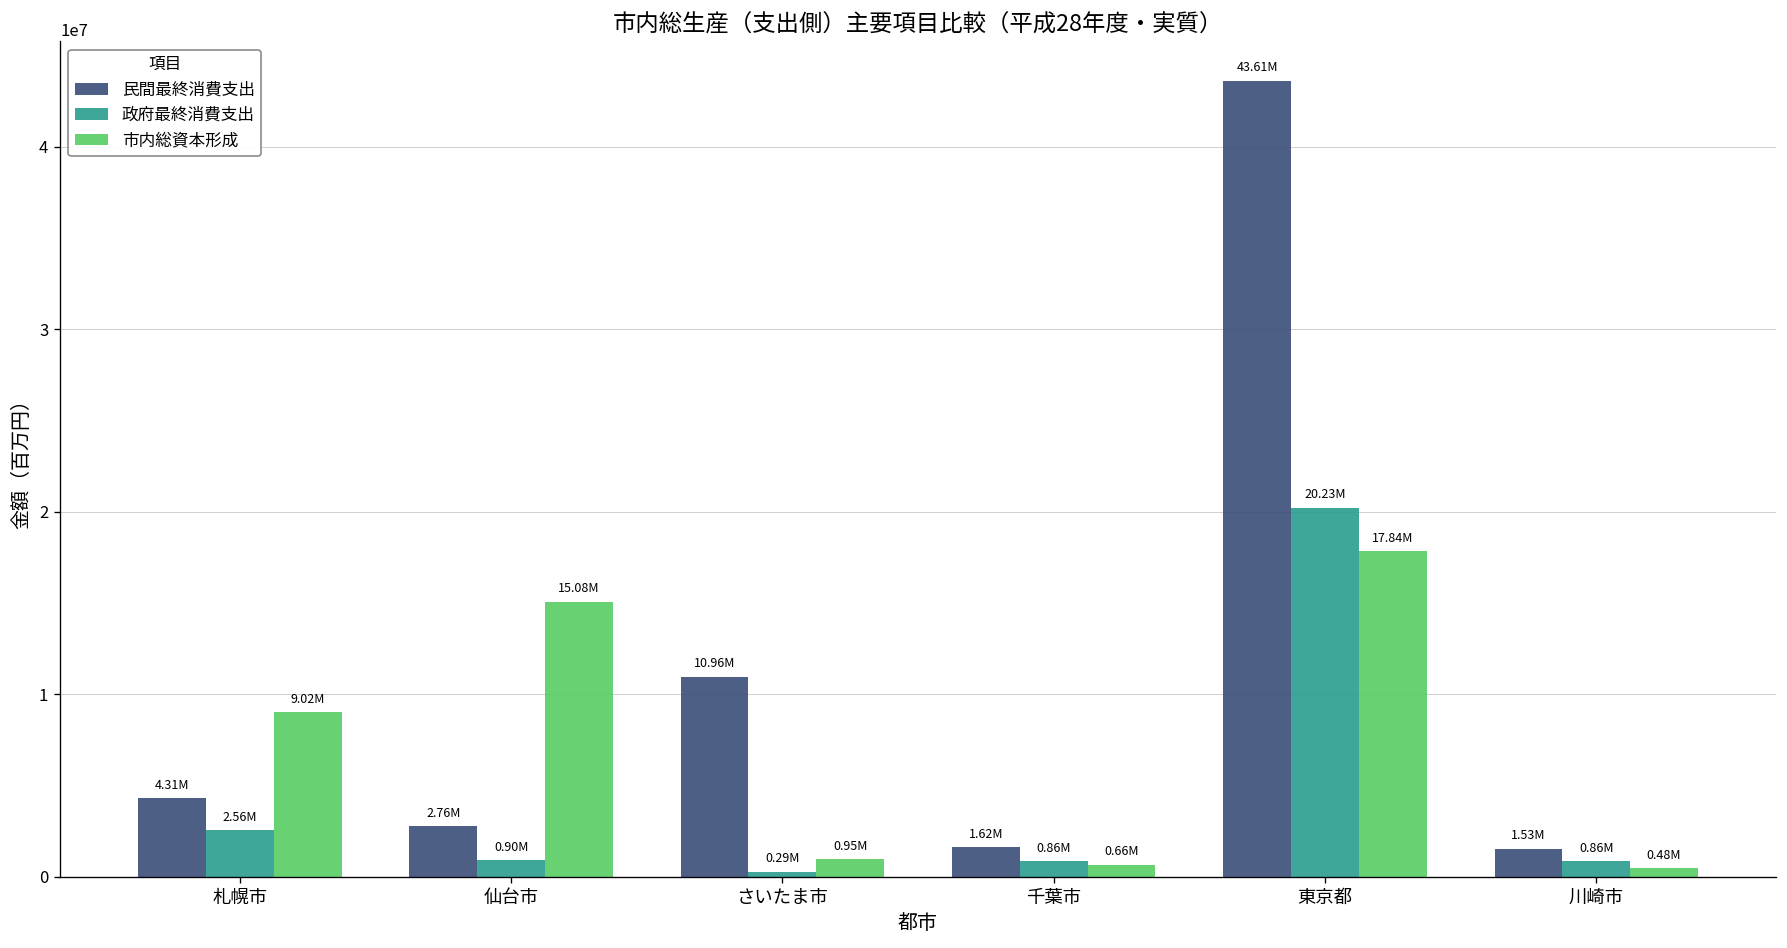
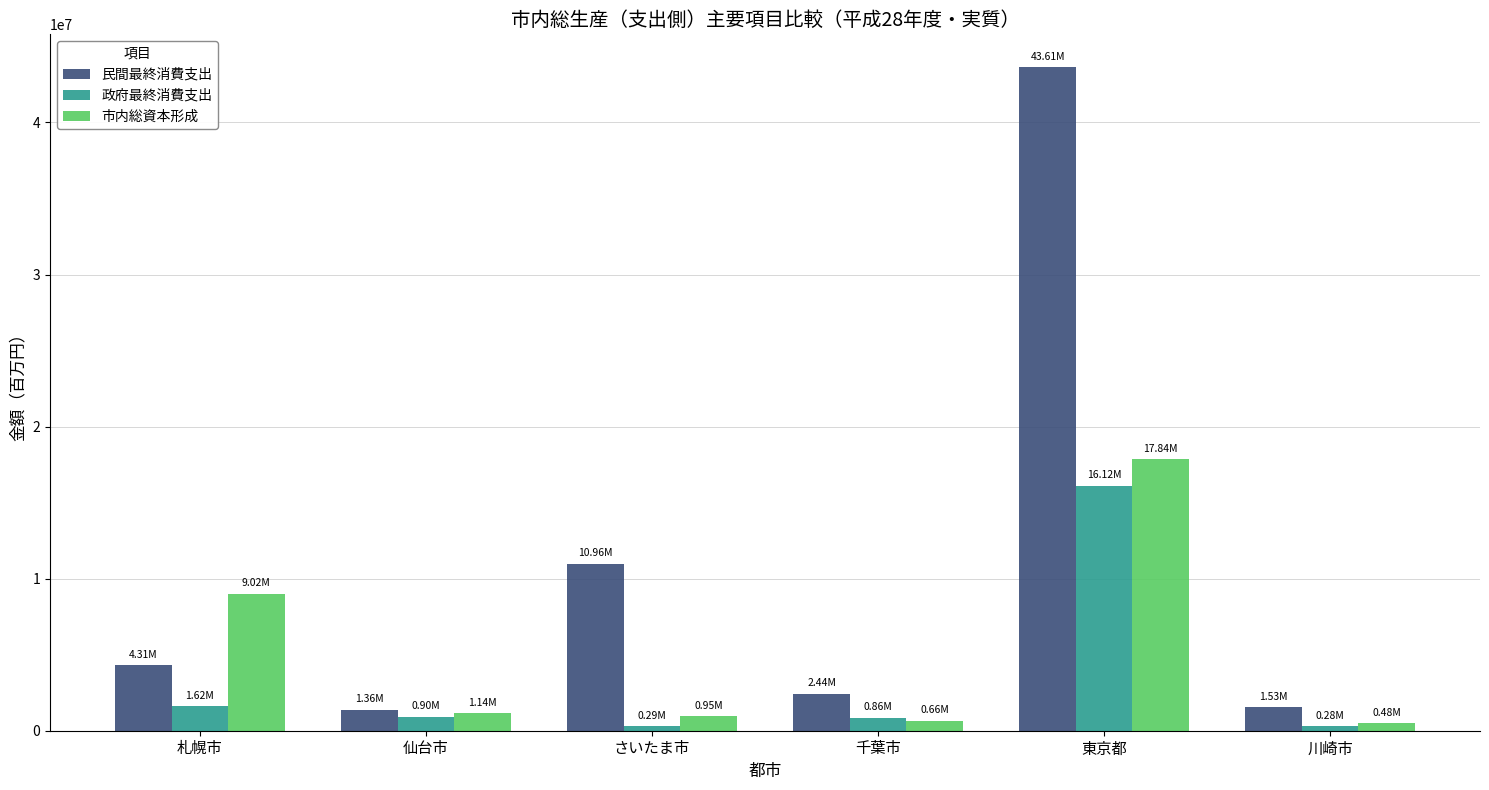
  {
    "民間最終消費支出": {
      "札幌市": "4.31M",
-     "仙台市": "2.76M",
+     "仙台市": "1.36M",
      "さいたま市": "10.96M",
-     "千葉市": "1.62M",
+     "千葉市": "2.44M",
      "東京都": "43.61M",
      "川崎市": "1.53M"
    },
    "政府最終消費支出": {
-     "札幌市": "2.56M",
+     "札幌市": "1.62M",
      "仙台市": "0.90M",
      "さいたま市": "0.29M",
      "千葉市": "0.86M",
-     "東京都": "20.23M",
-     "川崎市": "0.86M"
+     "東京都": "16.12M",
+     "川崎市": "0.28M"
    },
    "市内総資本形成": {
      "札幌市": "9.02M",
-     "仙台市": "15.08M",
+     "仙台市": "1.14M",
      "さいたま市": "0.95M",
      "千葉市": "0.66M",
      "東京都": "17.84M",
      "川崎市": "0.48M"
    }
  }
